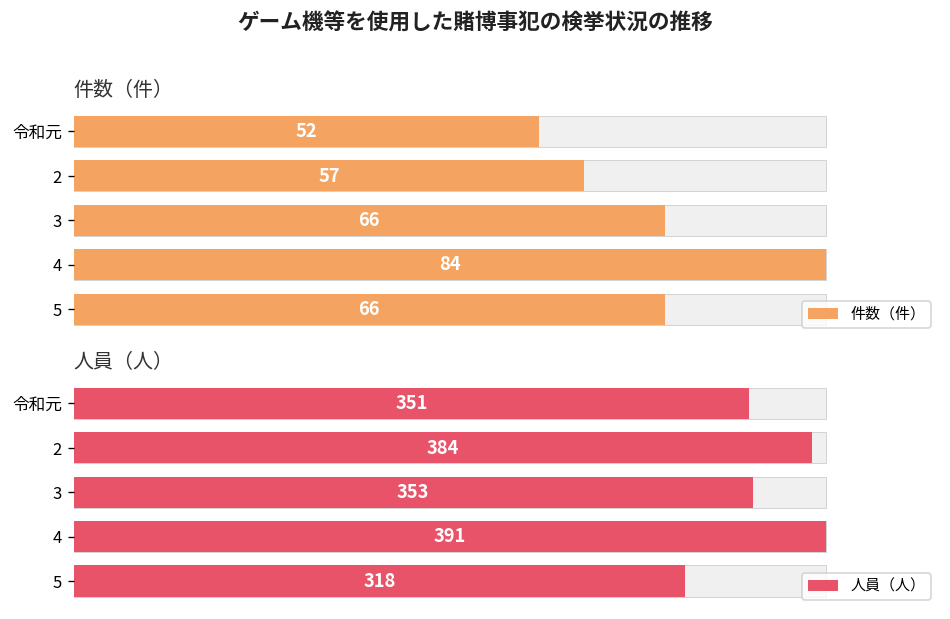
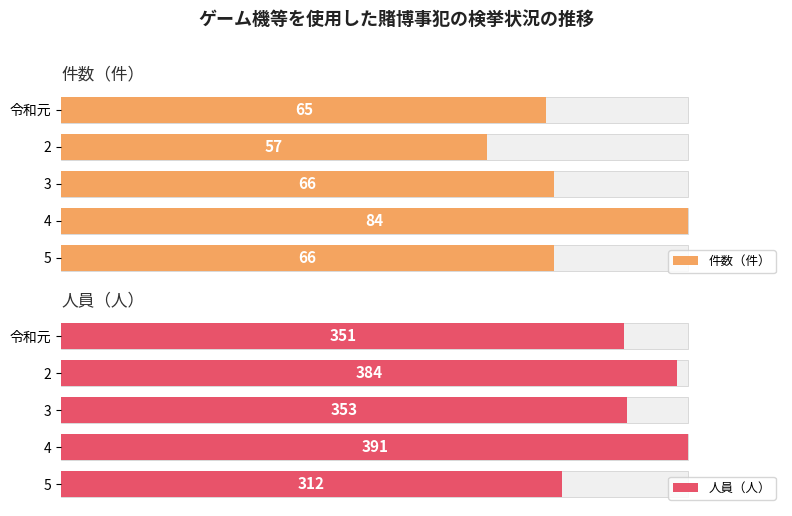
  {
    "件数（件）": {
      "件数（件）": {
-       "令和元": 52,
+       "令和元": 65,
        "4": 84
      }
    },
    "人員（人）": {
      "人員（人）": {
        "4": 391,
-       "5": 318
+       "5": 312
      }
    }
  }
